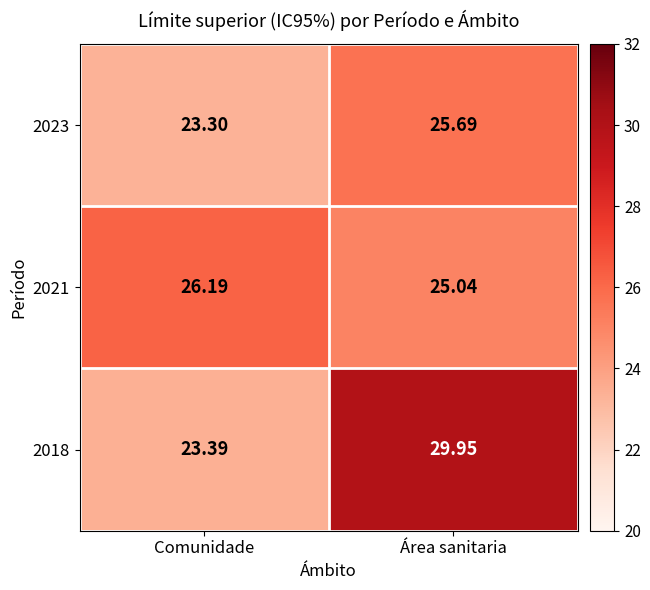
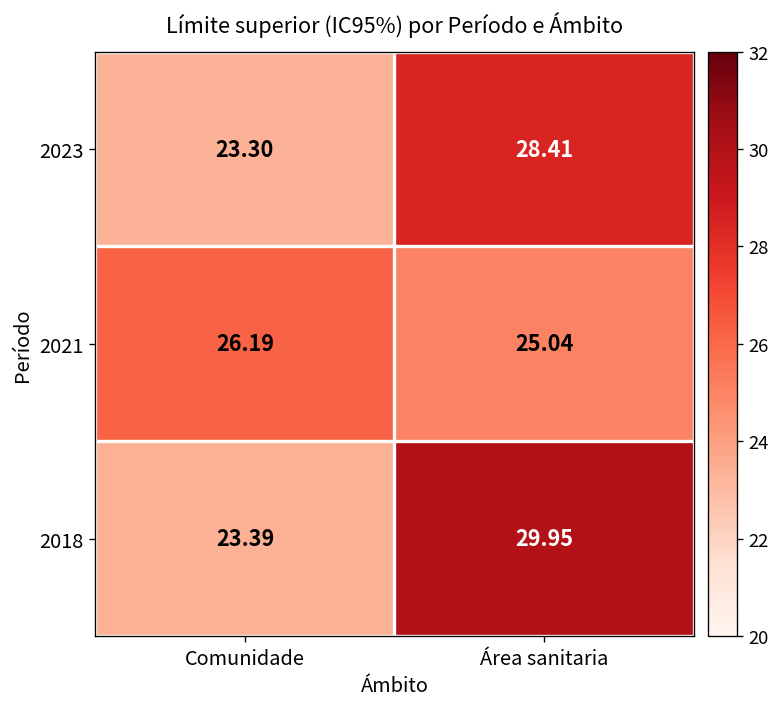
  {
    "2023": {
      "Comunidade": 23.30,
-     "Área sanitaria": 25.69
+     "Área sanitaria": 28.41
    },
    "2021": {
      "Comunidade": 26.19,
      "Área sanitaria": 25.04
    },
    "2018": {
      "Comunidade": 23.39,
      "Área sanitaria": 29.95
    }
  }
